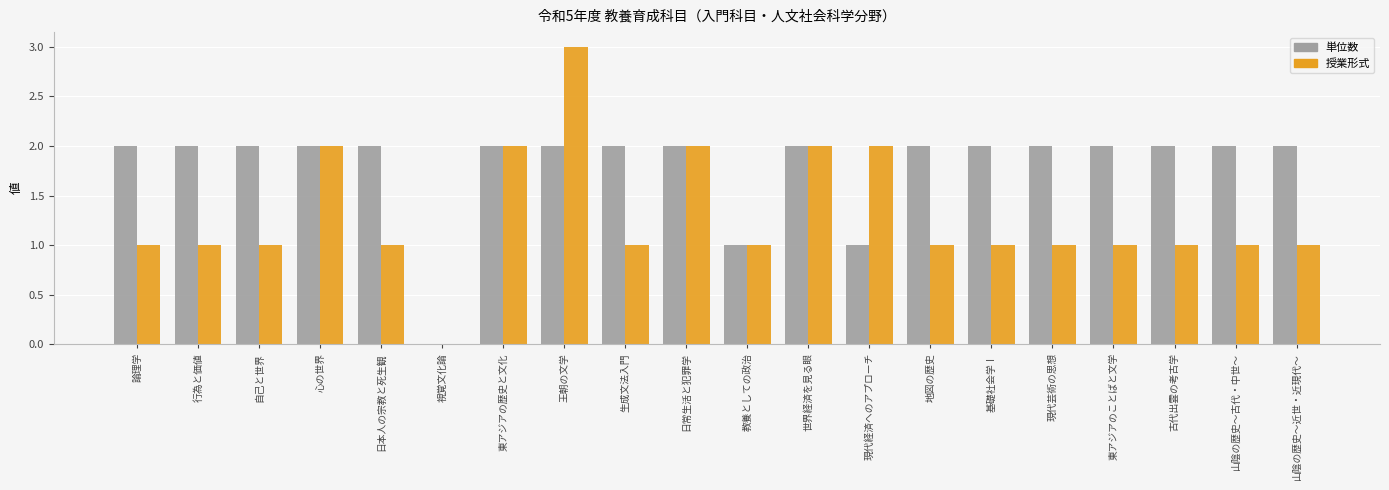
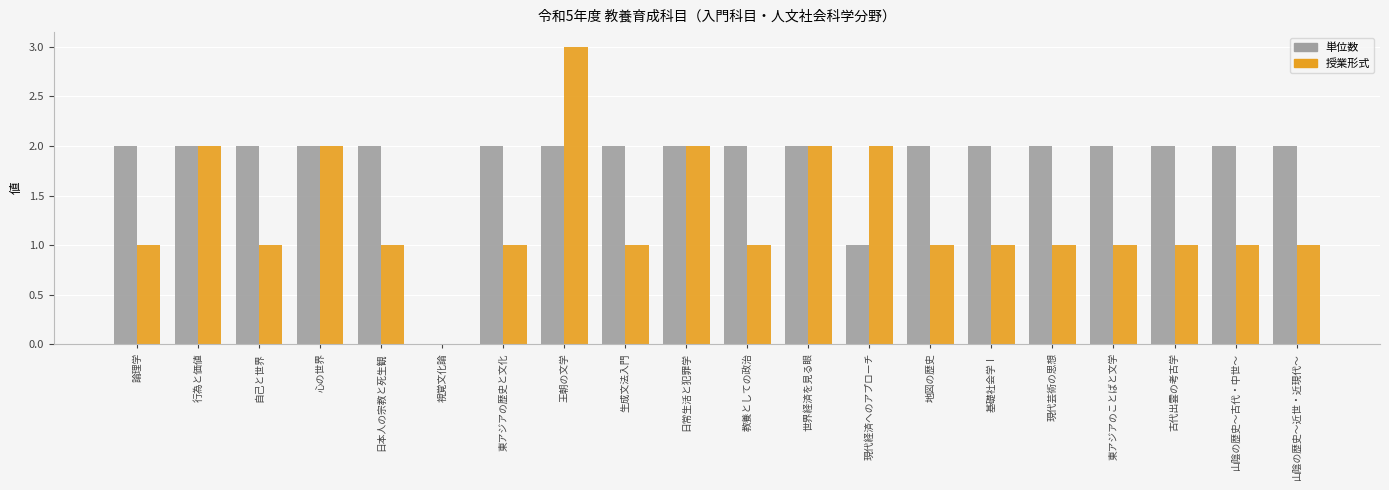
  {
    "単位数": {
      "論理学": 2,
      "行為と価値": 2,
      "自己と世界": 2,
      "心の世界": 2,
      "日本人の宗教と死生観": 2,
      "視覚文化論": 0,
      "東アジアの歴史と文化": 2,
      "王朝の文学": 2,
      "生成文法入門": 2,
      "日常生活と犯罪学": 2,
-     "教養としての政治": 1,
+     "教養としての政治": 2,
      "世界経済を見る眼": 2,
      "現代経済へのアプローチ": 1,
      "地図の歴史": 2,
      "基礎社会学Ⅰ": 2,
      "現代芸術の思想": 2,
      "東アジアのことばと文学": 2,
      "古代出雲の考古学": 2,
      "山陰の歴史～古代・中世～": 2,
      "山陰の歴史～近世・近現代～": 2
    },
    "授業形式": {
      "論理学": 1,
-     "行為と価値": 1,
+     "行為と価値": 2,
      "自己と世界": 1,
      "心の世界": 2,
      "日本人の宗教と死生観": 1,
      "視覚文化論": 0,
-     "東アジアの歴史と文化": 2,
+     "東アジアの歴史と文化": 1,
      "王朝の文学": 3,
      "生成文法入門": 1,
      "日常生活と犯罪学": 2,
      "教養としての政治": 1,
      "世界経済を見る眼": 2,
      "現代経済へのアプローチ": 2,
      "地図の歴史": 1,
      "基礎社会学Ⅰ": 1,
      "現代芸術の思想": 1,
      "東アジアのことばと文学": 1,
      "古代出雲の考古学": 1,
      "山陰の歴史～古代・中世～": 1,
      "山陰の歴史～近世・近現代～": 1
    }
  }
